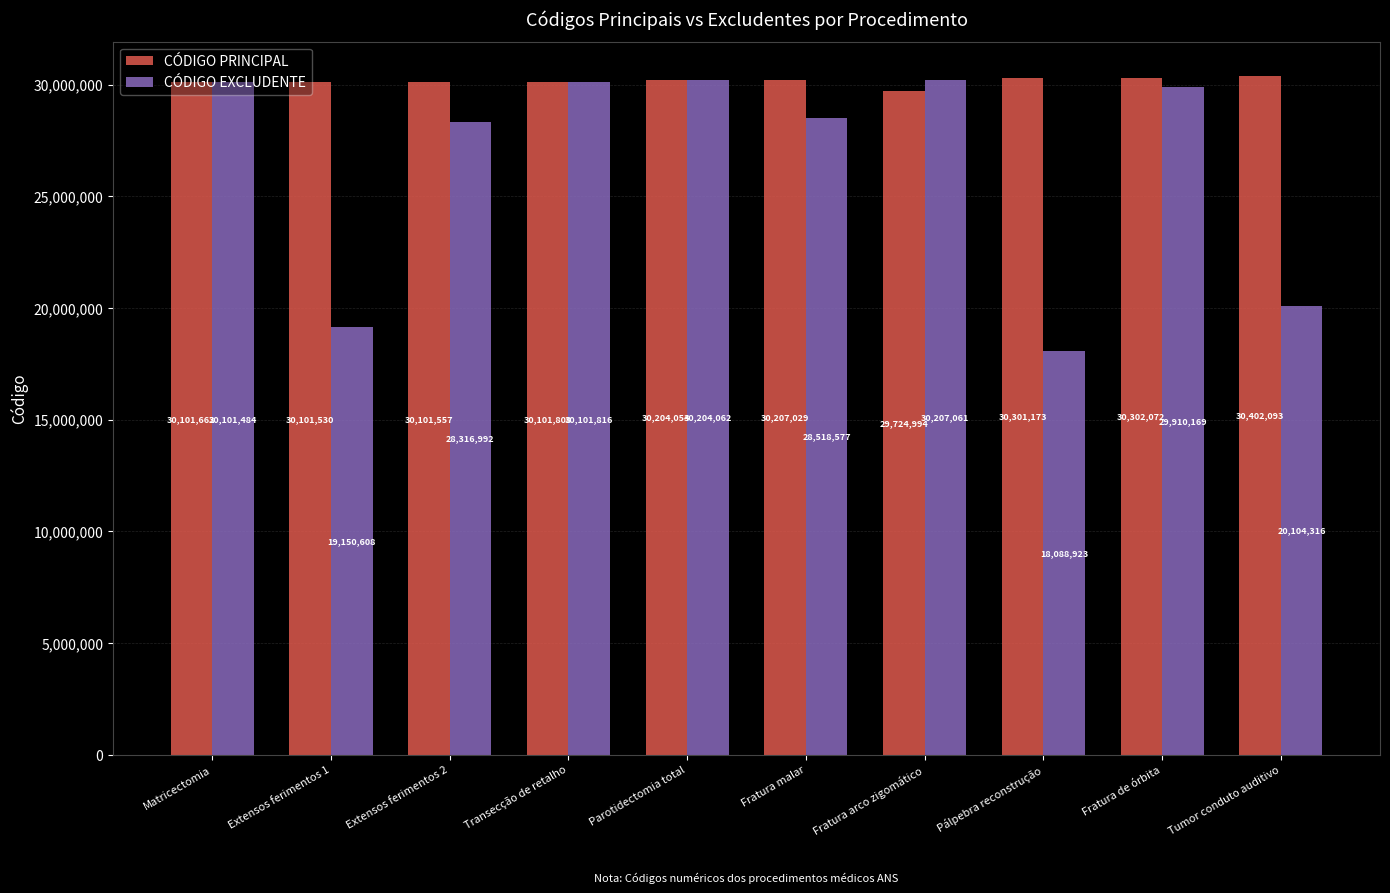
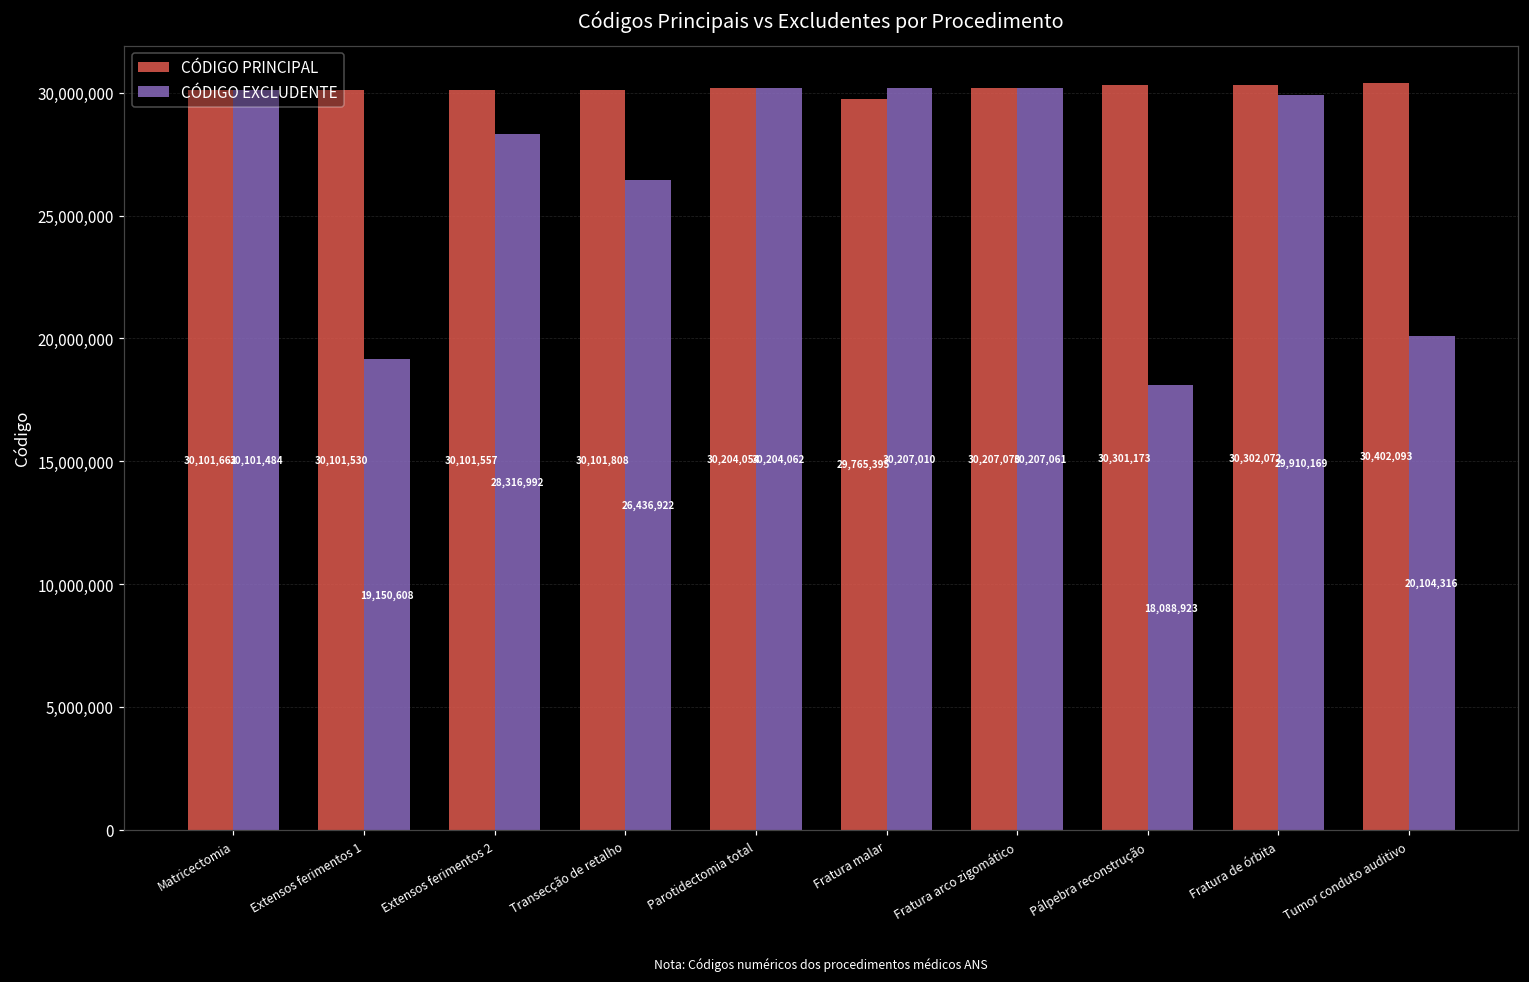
  {
    "CÓDIGO PRINCIPAL": {
      "Extensos ferimentos 2": "30,101,557",
      "Transecção de retalho": "30,101,808",
      "Parotidectomia total": "30,204,054",
-     "Fratura malar": "30,207,029",
-     "Fratura arco zigomático": "29,724,994",
+     "Fratura malar": "29,765,395",
+     "Fratura arco zigomático": "30,207,070",
      "Pálpebra reconstrução": "30,301,173",
      "Fratura de órbita": "30,302,072",
      "Tumor conduto auditivo": "30,402,093"
    },
    "CÓDIGO EXCLUDENTE": {
      "Extensos ferimentos 1": "19,150,608",
      "Extensos ferimentos 2": "28,316,992",
-     "Transecção de retalho": "30,101,816",
+     "Transecção de retalho": "26,436,922",
      "Parotidectomia total": "30,204,062",
-     "Fratura malar": "28,518,577",
+     "Fratura malar": "30,207,010",
      "Fratura arco zigomático": "30,207,061",
      "Pálpebra reconstrução": "18,088,923",
      "Fratura de órbita": "29,910,169",
      "Tumor conduto auditivo": "20,104,316"
    }
  }
